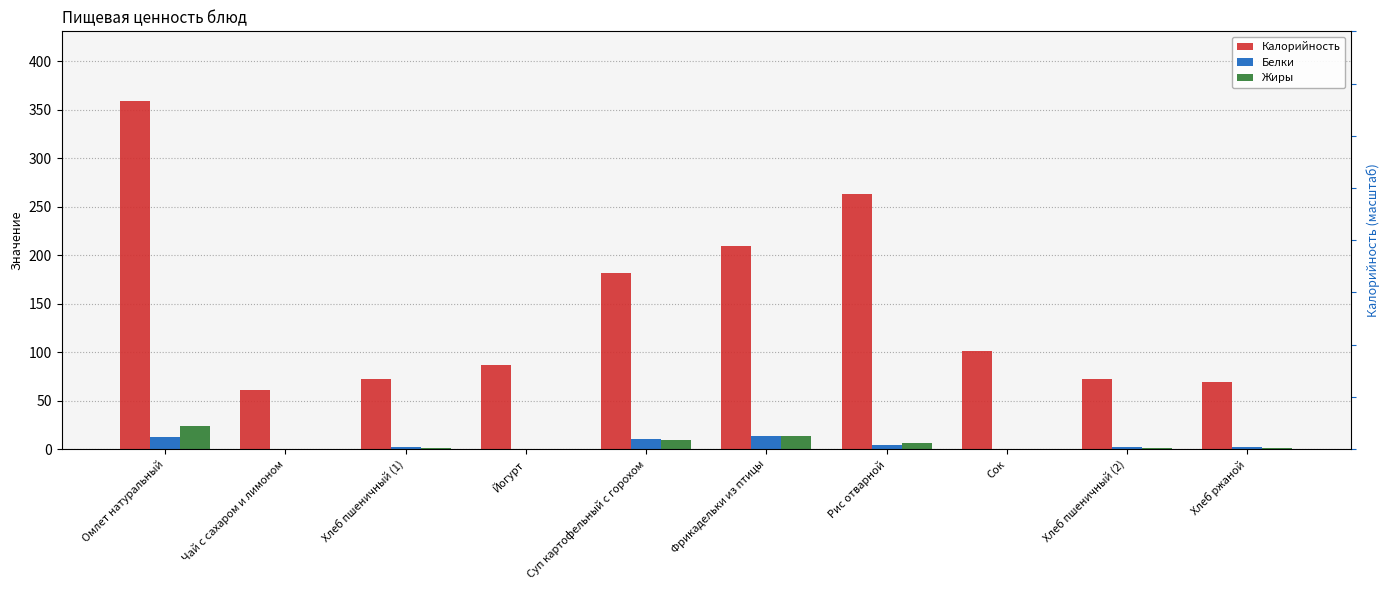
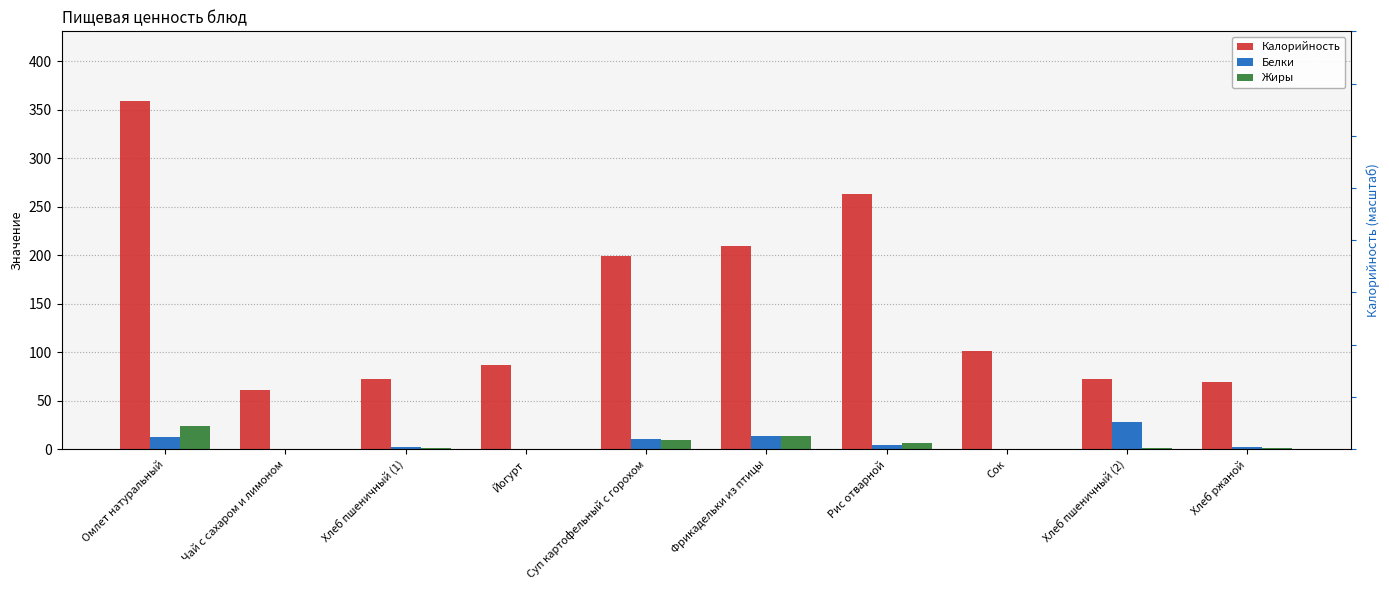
  {
    "Калорийность": {
      "Омлет натуральный": 360,
      "Чай с сахаром и лимоном": 60,
      "Хлеб пшеничный (1)": 70,
      "Йогурт": 90,
-     "Суп картофельный с горохом": 180,
+     "Суп картофельный с горохом": 200,
      "Фрикадельки из птицы": 210,
      "Рис отварной": 260,
      "Сок": 100,
      "Хлеб пшеничный (2)": 70,
      "Хлеб ржаной": 70
    },
    "Белки": {
      "Омлет натуральный": 10,
      "Суп картофельный с горохом": 10,
      "Фрикадельки из птицы": 10,
      "Рис отварной": 0,
-     "Хлеб пшеничный (2)": 0
+     "Хлеб пшеничный (2)": 30
    },
    "Жиры": {
      "Омлет натуральный": 20,
      "Суп картофельный с горохом": 10,
      "Фрикадельки из птицы": 10,
      "Рис отварной": 10
    }
  }
